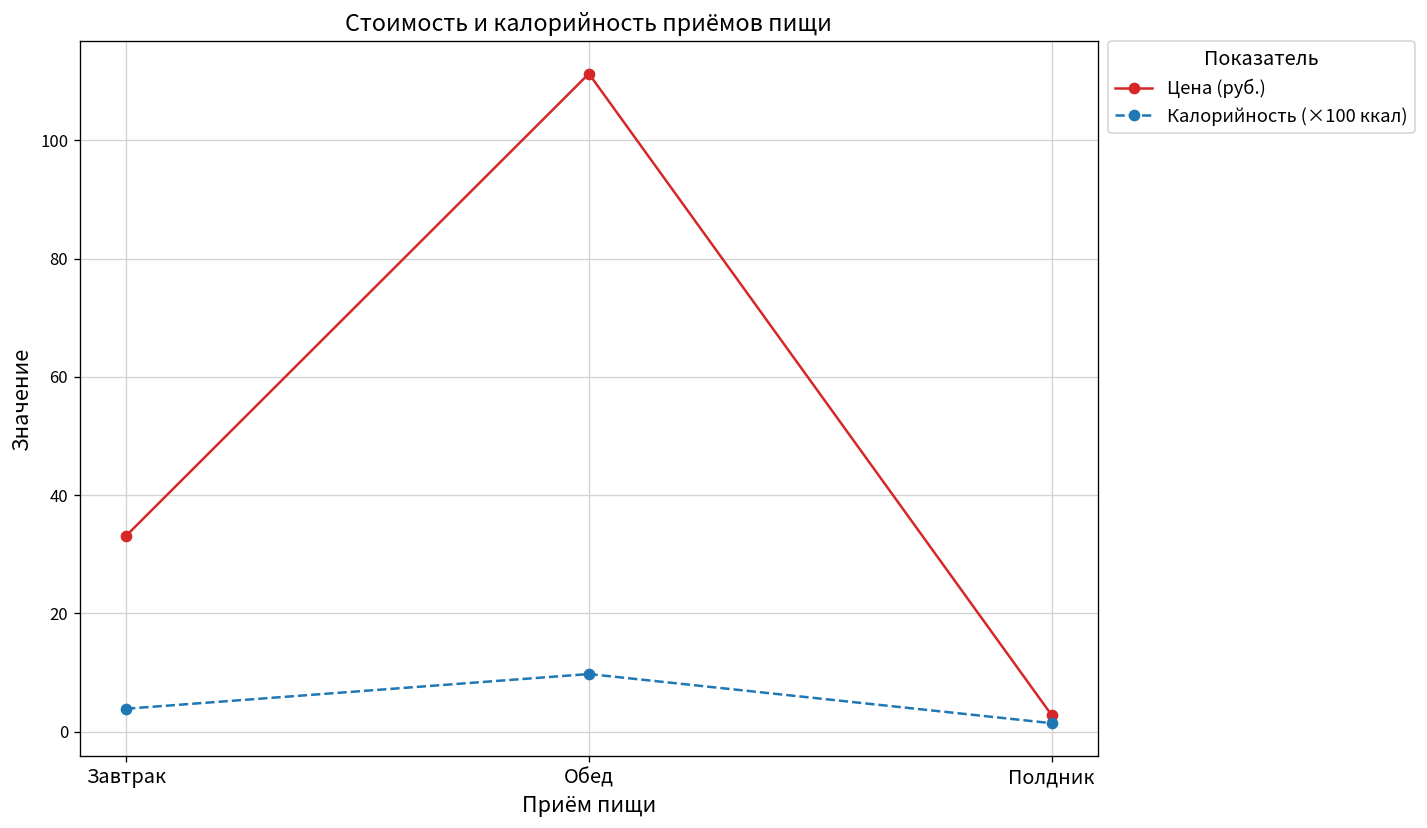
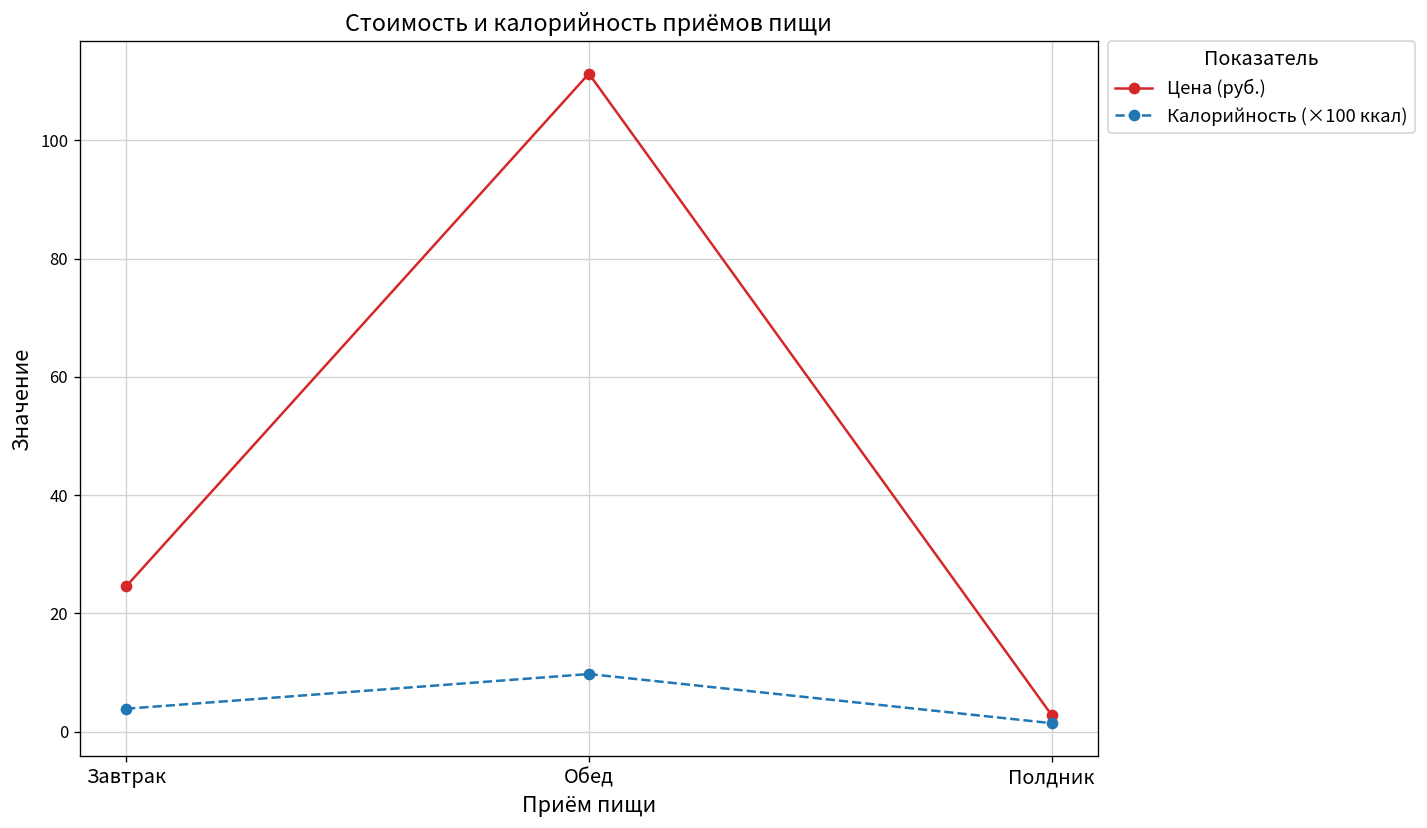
  {
    "Цена (руб.)": {
-     "Завтрак": 33,
+     "Завтрак": 25,
      "Обед": 111,
      "Полдник": 3
    },
    "Калорийность (×100 ккал)": {
      "Завтрак": 4,
      "Обед": 10,
      "Полдник": 1
    }
  }
